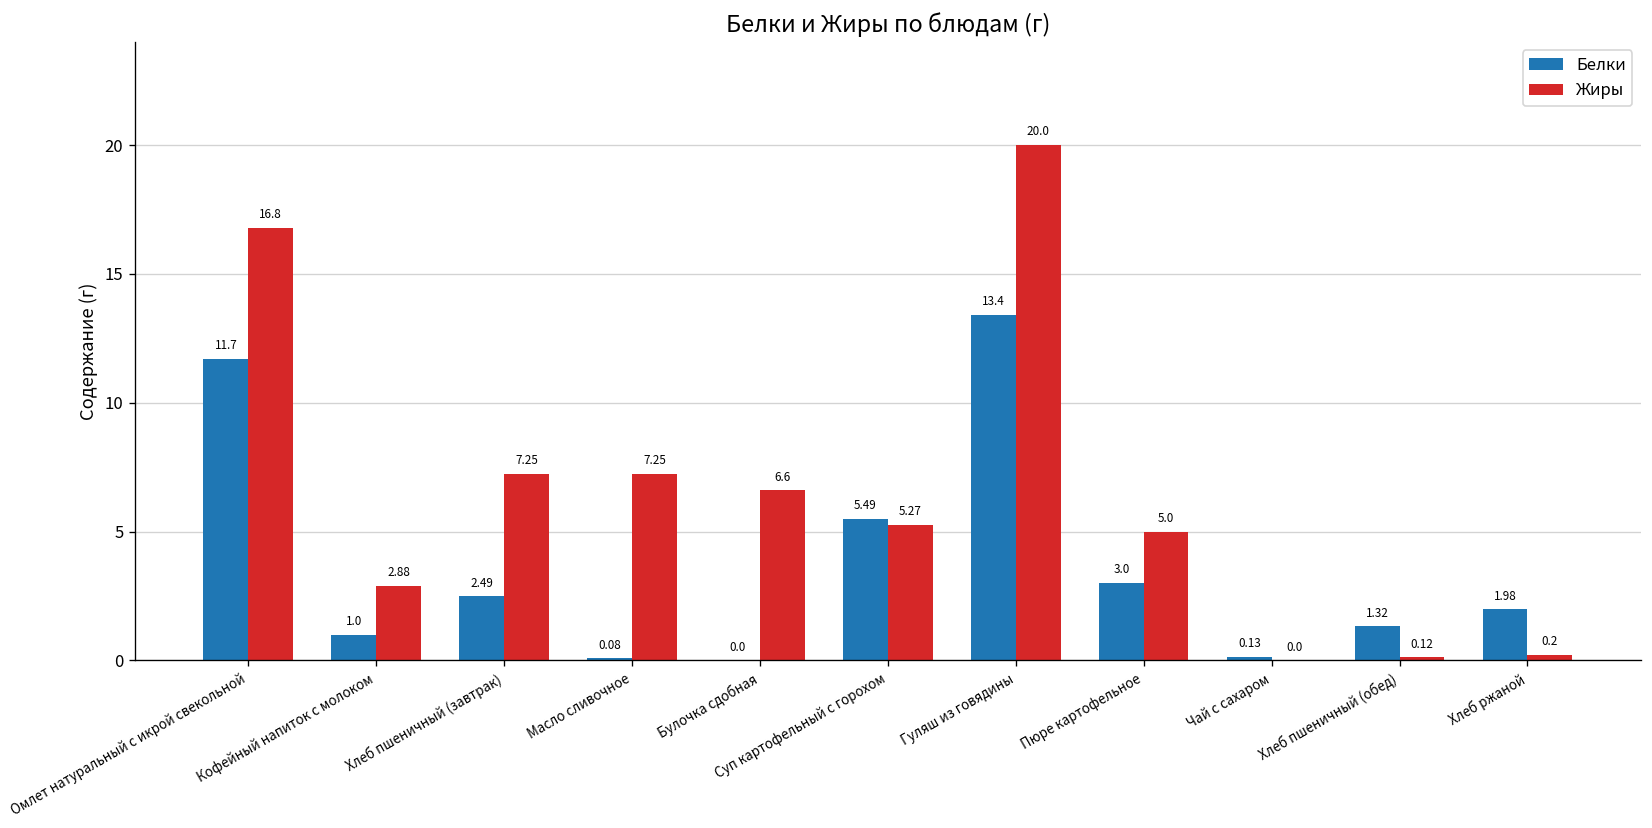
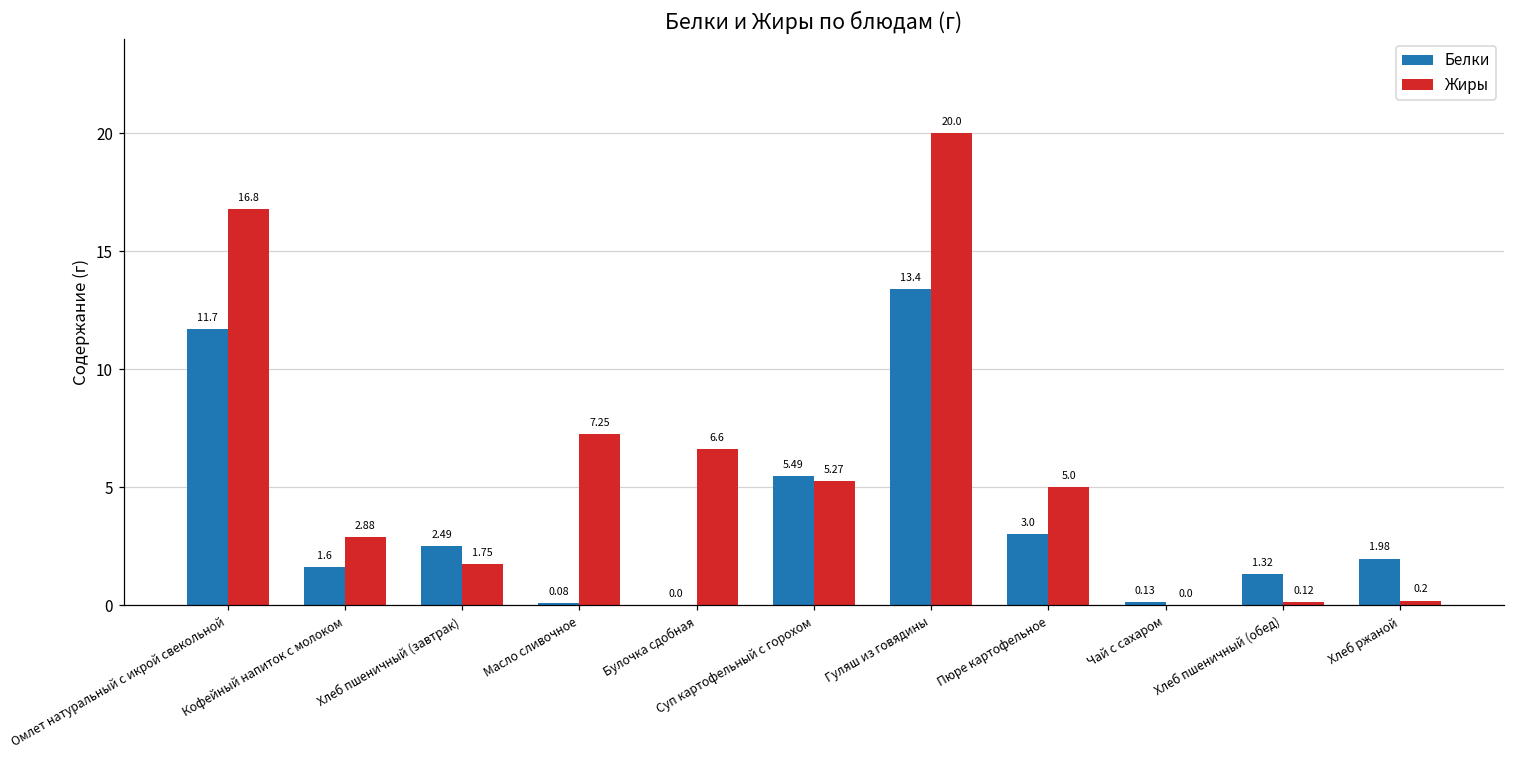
  {
    "Белки": {
      "Омлет натуральный с икрой свекольной": 11.7,
-     "Кофейный напиток с молоком": 1.0,
+     "Кофейный напиток с молоком": 1.6,
      "Хлеб пшеничный (завтрак)": 2.49,
      "Масло сливочное": 0.08,
      "Булочка сдобная": 0.0,
      "Суп картофельный с горохом": 5.49,
      "Гуляш из говядины": 13.4,
      "Пюре картофельное": 3.0,
      "Чай с сахаром": 0.13,
      "Хлеб пшеничный (обед)": 1.32,
      "Хлеб ржаной": 1.98
    },
    "Жиры": {
      "Омлет натуральный с икрой свекольной": 16.8,
      "Кофейный напиток с молоком": 2.88,
-     "Хлеб пшеничный (завтрак)": 7.25,
+     "Хлеб пшеничный (завтрак)": 1.75,
      "Масло сливочное": 7.25,
      "Булочка сдобная": 6.6,
      "Суп картофельный с горохом": 5.27,
      "Гуляш из говядины": 20.0,
      "Пюре картофельное": 5.0,
      "Чай с сахаром": 0.0,
      "Хлеб пшеничный (обед)": 0.12,
      "Хлеб ржаной": 0.2
    }
  }
